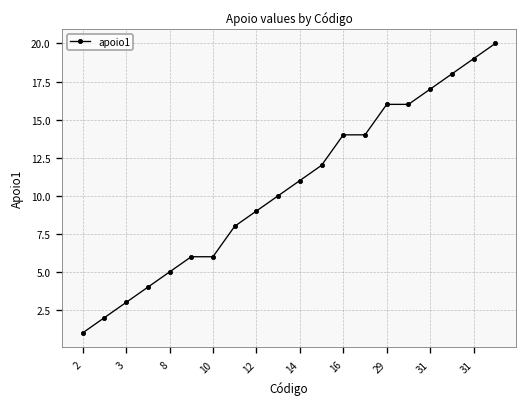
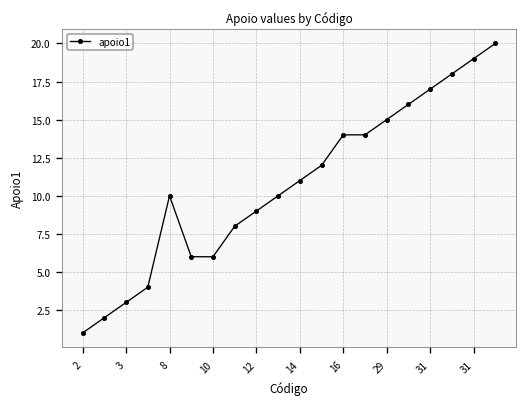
  {
    "2": 1,
-   "8": 5,
+   "8": 10,
    "10": 6,
    "12": 9,
    "14": 11,
    "16": 14,
-   "29": 16
+   "29": 15
  }
